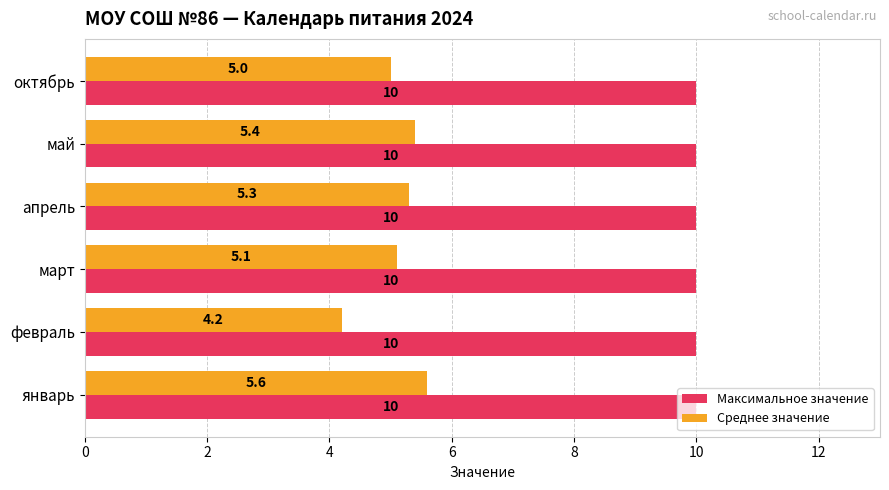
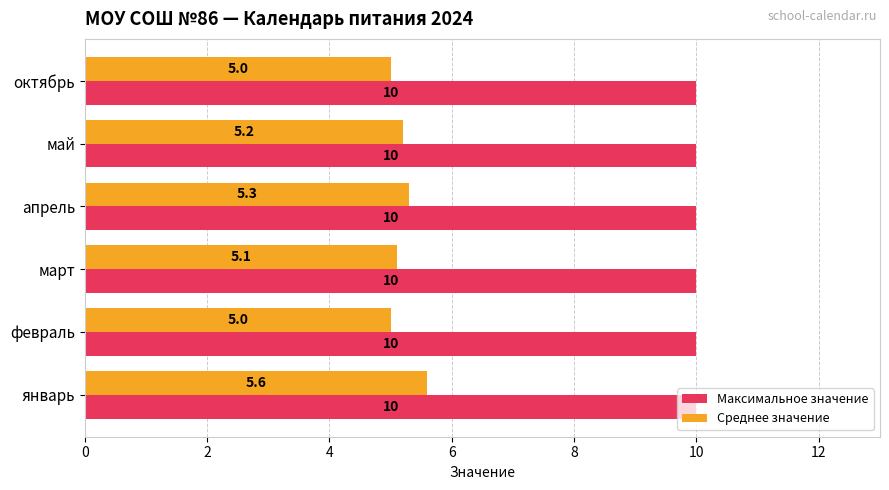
  {
    "Максимальное значение": {
      "октябрь": 10,
      "май": 10,
      "апрель": 10,
      "март": 10,
      "февраль": 10
    },
    "Среднее значение": {
      "октябрь": 5.0,
-     "май": 5.4,
+     "май": 5.2,
      "апрель": 5.3,
      "март": 5.1,
-     "февраль": 4.2,
+     "февраль": 5.0,
      "январь": 5.6
    }
  }
